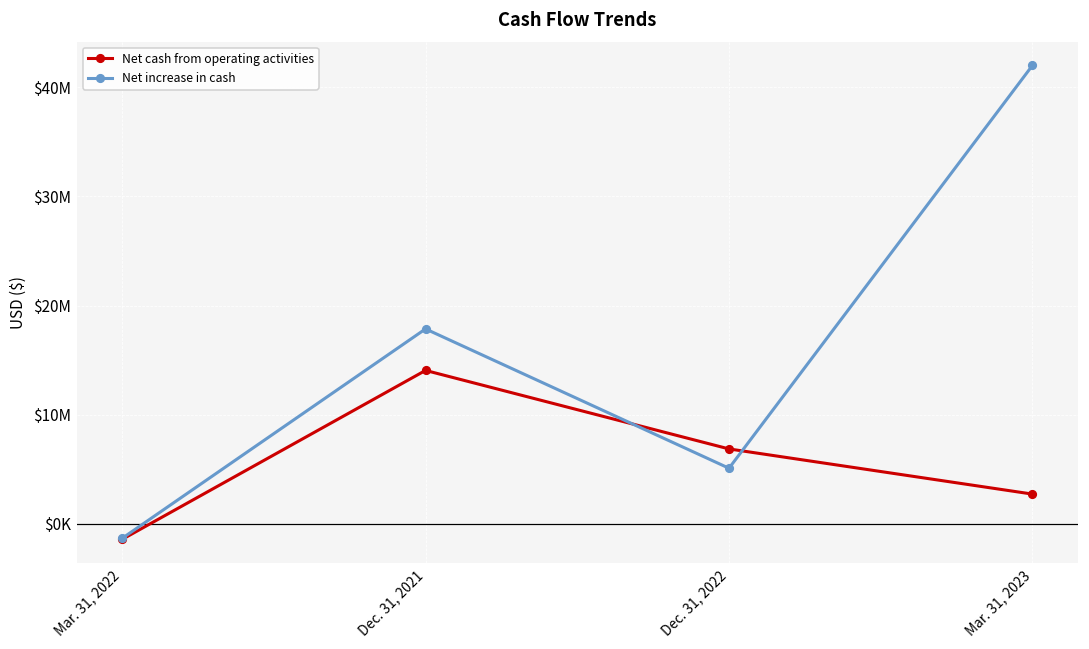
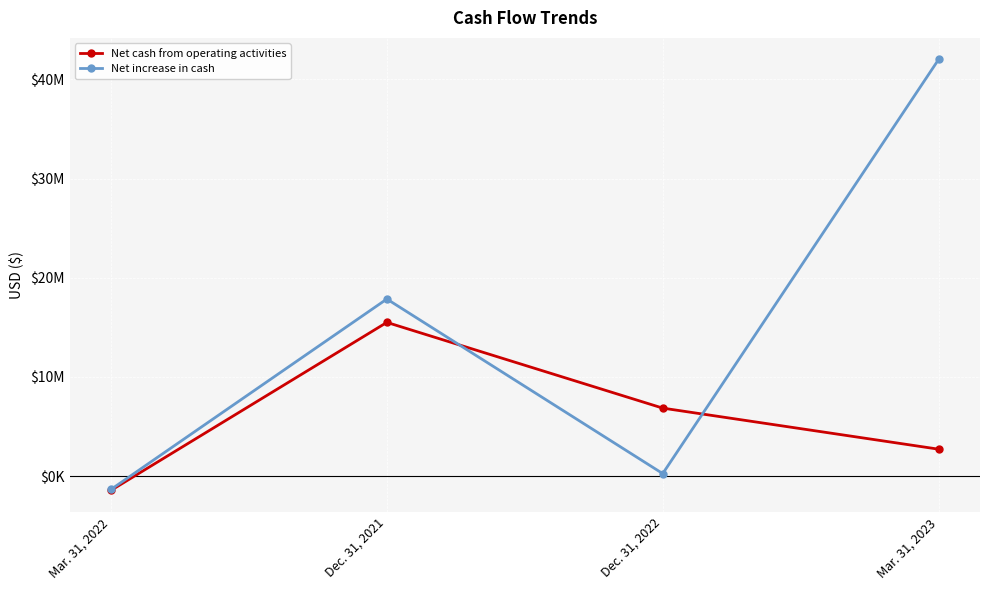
  {
    "Net cash from operating activities": {
-     "Dec. 31, 2021": "$14000000",
+     "Dec. 31, 2021": "$15000000",
      "Dec. 31, 2022": "$7000000",
      "Mar. 31, 2023": "$3000000"
    },
    "Net increase in cash": {
      "Dec. 31, 2021": "$18000000",
-     "Dec. 31, 2022": "$5000000",
+     "Dec. 31, 2022": "$0",
      "Mar. 31, 2023": "$42000000"
    }
  }
